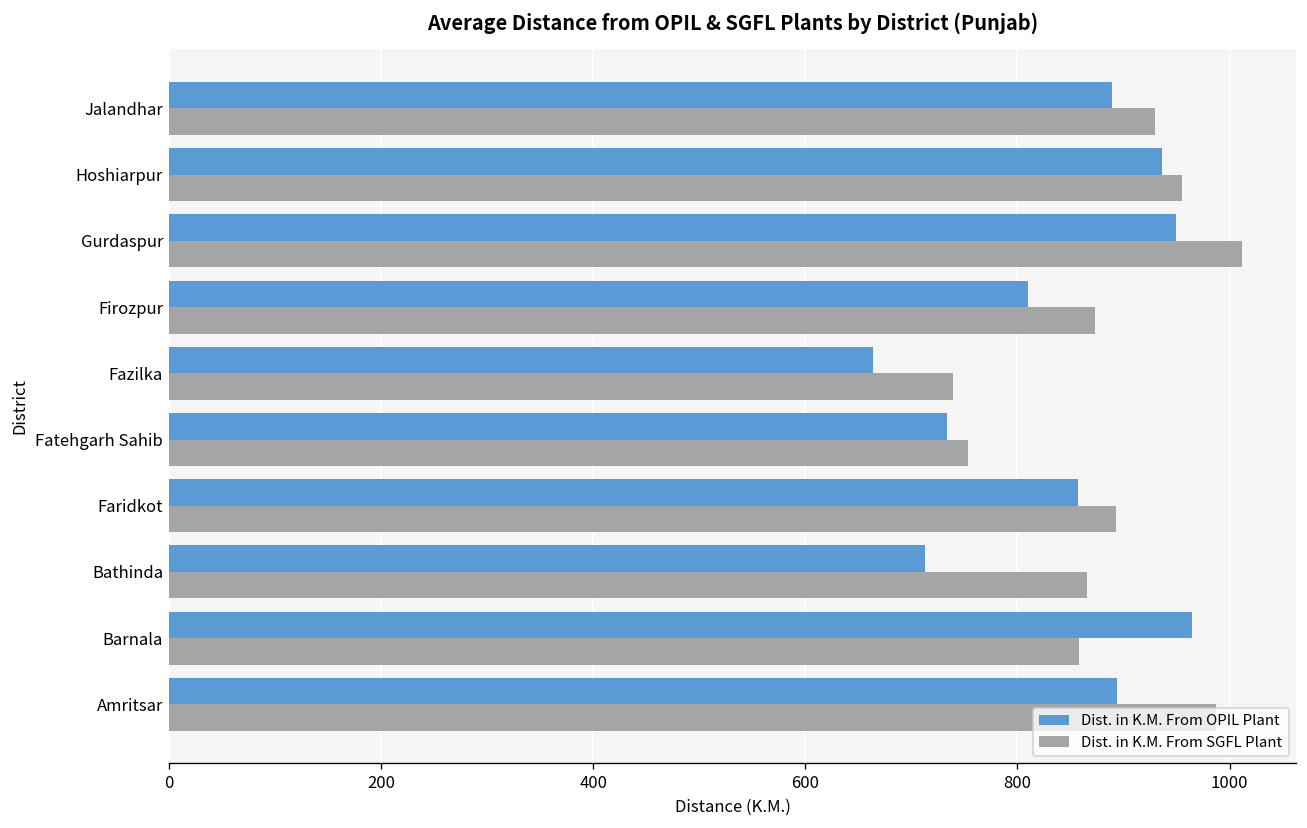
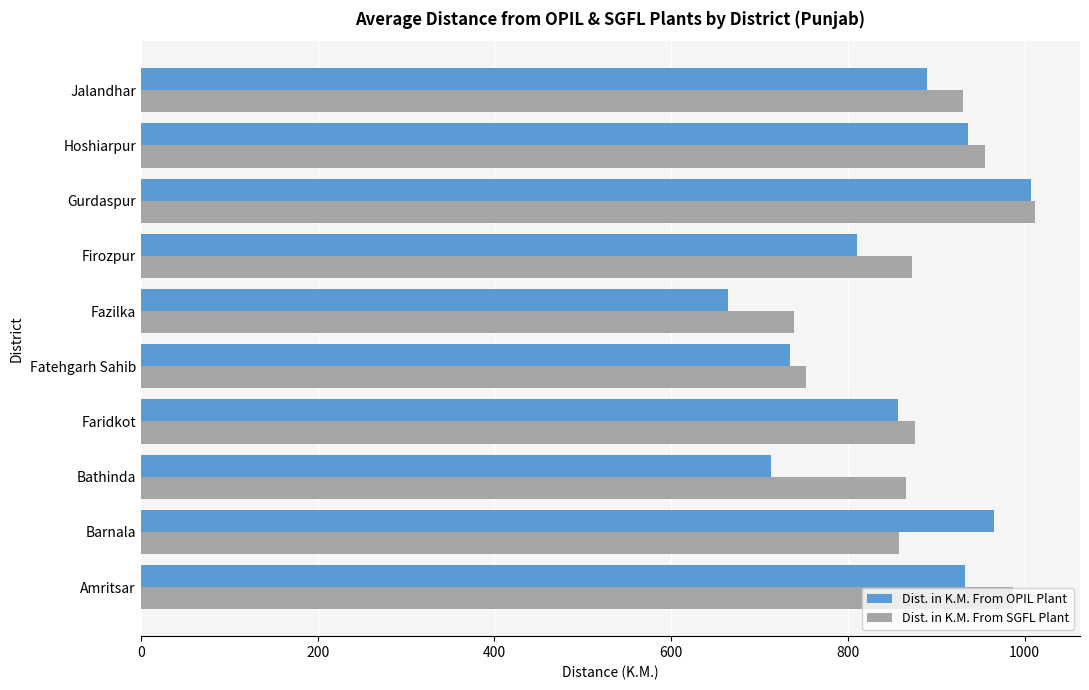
  {
    "Dist. in K.M. From OPIL Plant": {
      "Jalandhar": 890,
      "Hoshiarpur": 940,
-     "Gurdaspur": 950,
+     "Gurdaspur": 1010,
      "Firozpur": 810,
      "Fazilka": 660,
      "Fatehgarh Sahib": 730,
      "Faridkot": 860,
      "Bathinda": 710,
      "Barnala": 970,
-     "Amritsar": 890
+     "Amritsar": 930
    },
    "Dist. in K.M. From SGFL Plant": {
      "Jalandhar": 930,
      "Hoshiarpur": 960,
      "Gurdaspur": 1010,
      "Firozpur": 870,
      "Fazilka": 740,
      "Fatehgarh Sahib": 750,
-     "Faridkot": 890,
+     "Faridkot": 880,
      "Bathinda": 870,
      "Barnala": 860
    }
  }
